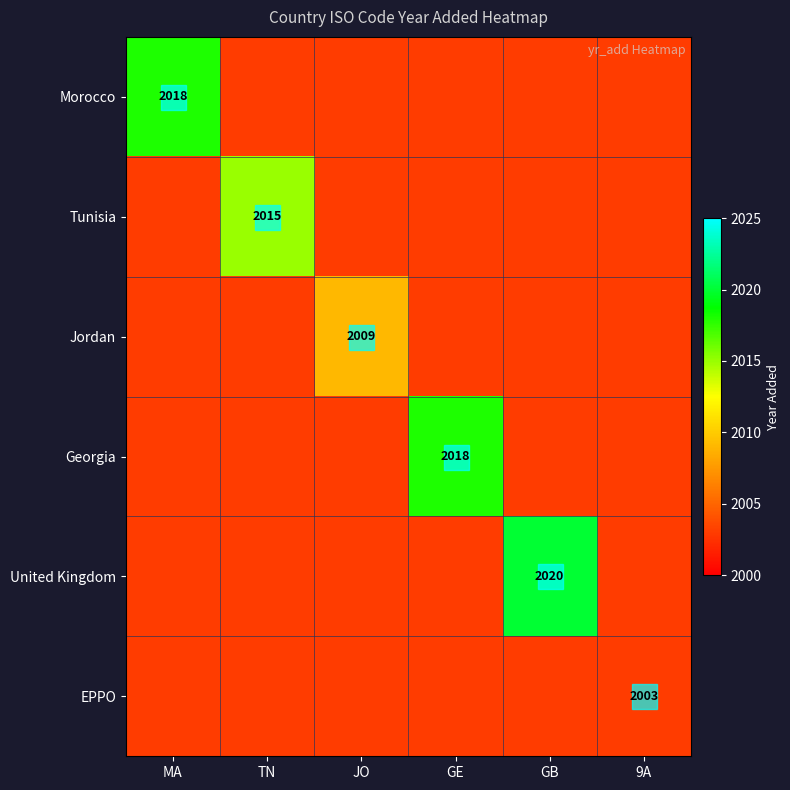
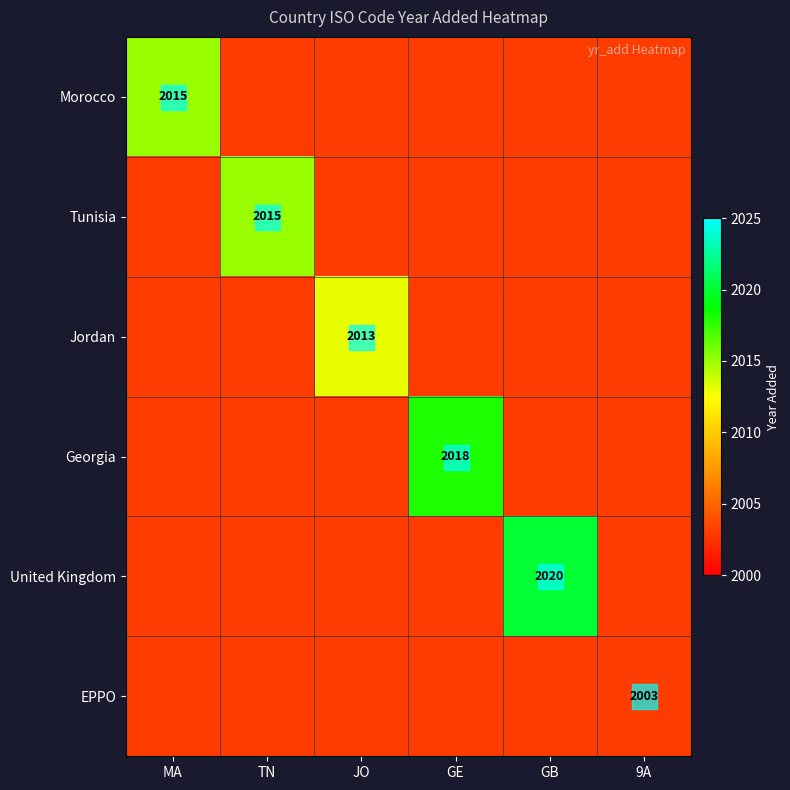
  {
    "Morocco": {
-     "MA": 2018
+     "MA": 2015
    },
    "Jordan": {
-     "JO": 2009
+     "JO": 2013
    }
  }
